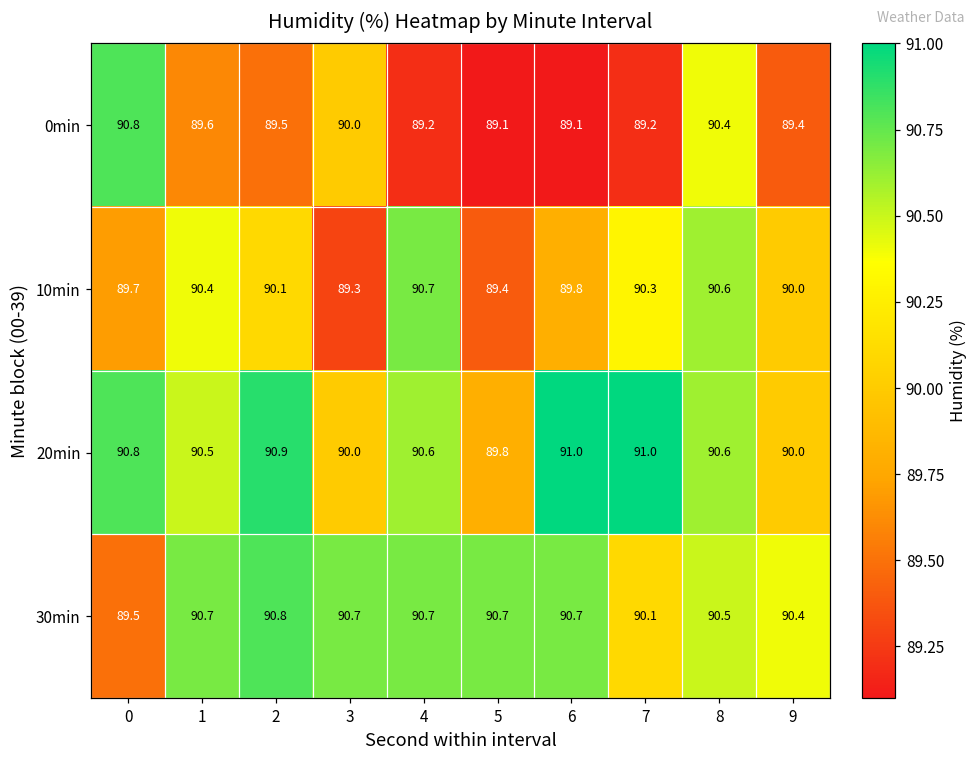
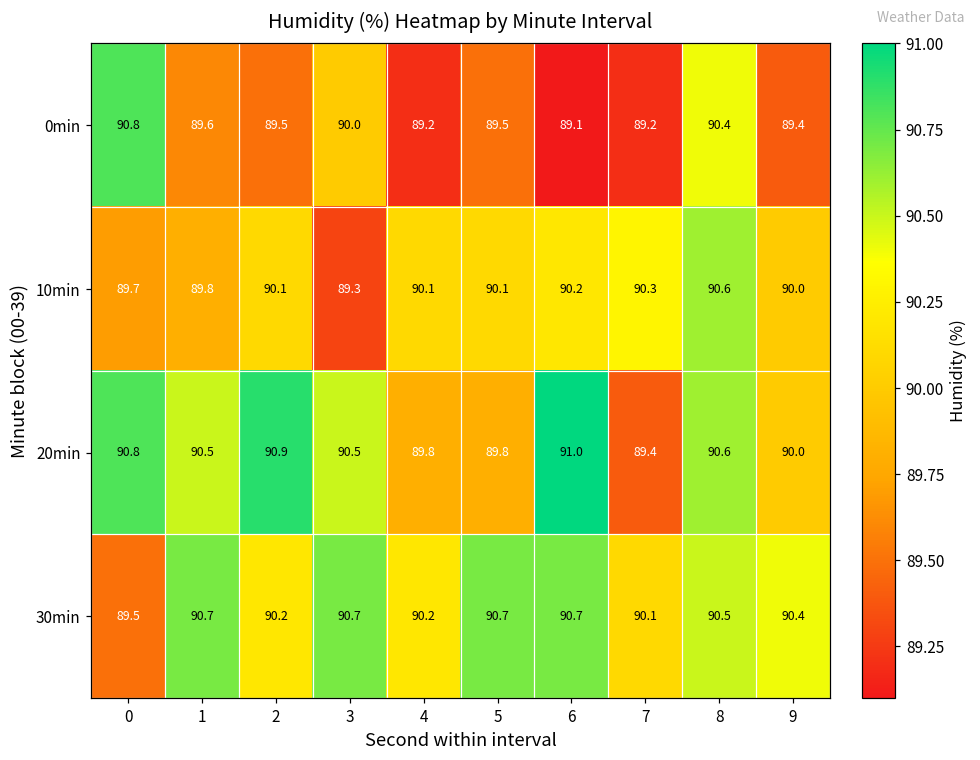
  {
    "0min": {
      "0": 90.8,
      "1": 89.6,
      "2": 89.5,
      "3": 90.0,
      "4": 89.2,
-     "5": 89.1,
+     "5": 89.5,
      "6": 89.1,
      "7": 89.2,
      "8": 90.4,
      "9": 89.4
    },
    "10min": {
      "0": 89.7,
-     "1": 90.4,
+     "1": 89.8,
      "2": 90.1,
      "3": 89.3,
-     "4": 90.7,
-     "5": 89.4,
-     "6": 89.8,
+     "4": 90.1,
+     "5": 90.1,
+     "6": 90.2,
      "7": 90.3,
      "8": 90.6,
      "9": 90.0
    },
    "20min": {
      "0": 90.8,
      "1": 90.5,
      "2": 90.9,
-     "3": 90.0,
-     "4": 90.6,
+     "3": 90.5,
+     "4": 89.8,
      "5": 89.8,
      "6": 91.0,
-     "7": 91.0,
+     "7": 89.4,
      "8": 90.6,
      "9": 90.0
    },
    "30min": {
      "0": 89.5,
      "1": 90.7,
-     "2": 90.8,
+     "2": 90.2,
      "3": 90.7,
-     "4": 90.7,
+     "4": 90.2,
      "5": 90.7,
      "6": 90.7,
      "7": 90.1,
      "8": 90.5,
      "9": 90.4
    }
  }
